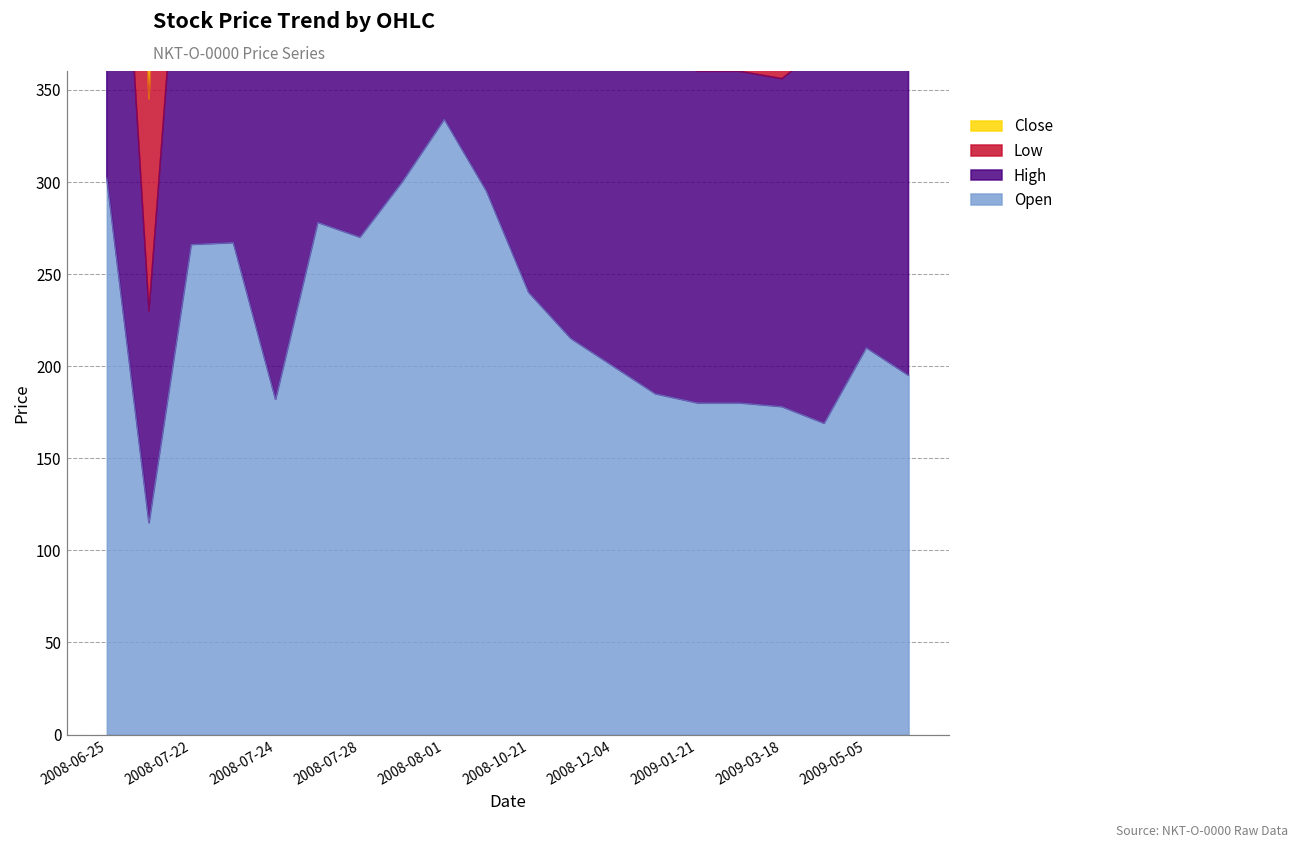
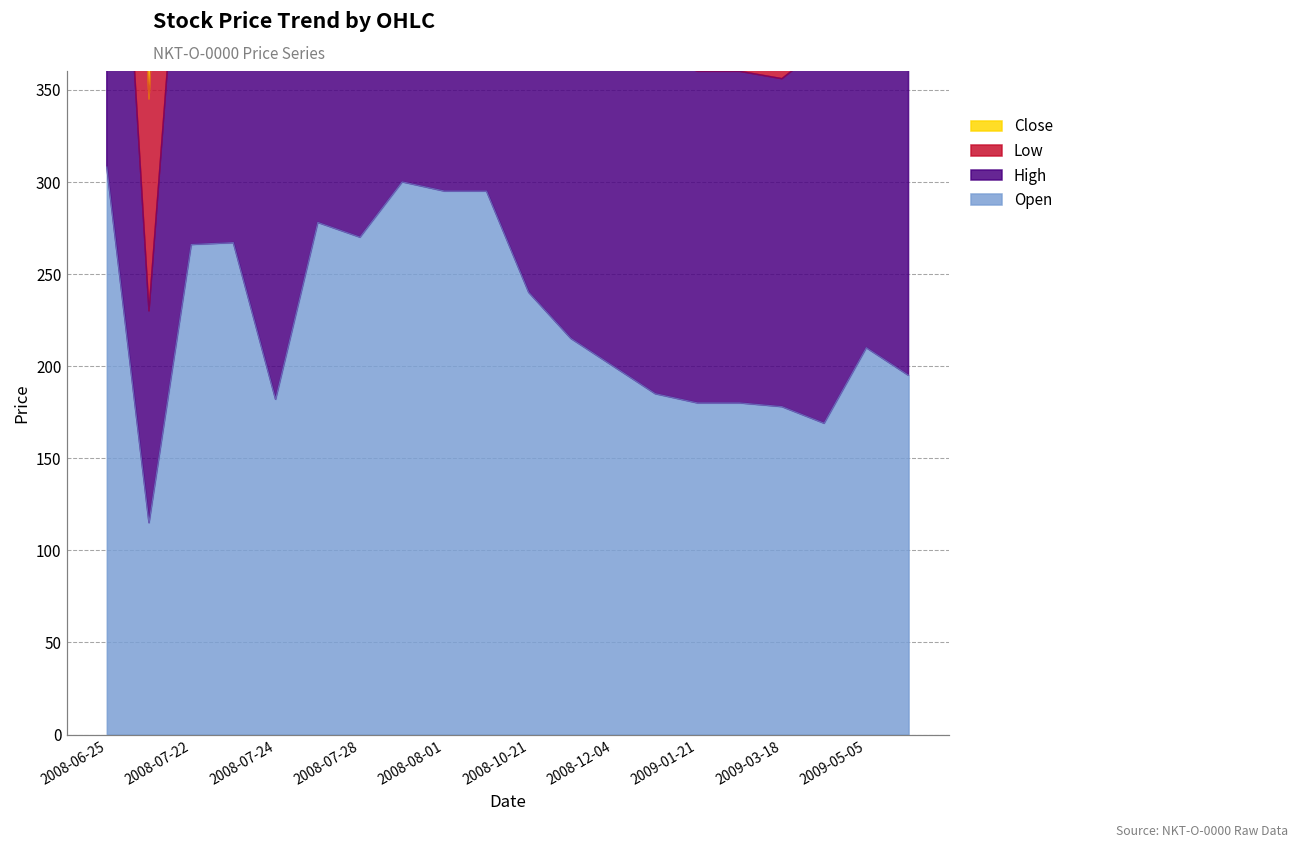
  {
    "Open": {
-     "2008-06-25": 302,
+     "2008-06-25": 308,
      "2008-07-22": 266,
      "2008-07-24": 182,
      "2008-07-28": 270,
-     "2008-08-01": 334,
+     "2008-08-01": 295,
      "2008-10-21": 240,
      "2008-12-04": 200,
      "2009-01-21": 180,
      "2009-03-18": 178,
      "2009-05-05": 210
    },
    "High": {
      "2009-01-21": 180,
      "2009-03-18": 178
    }
  }
